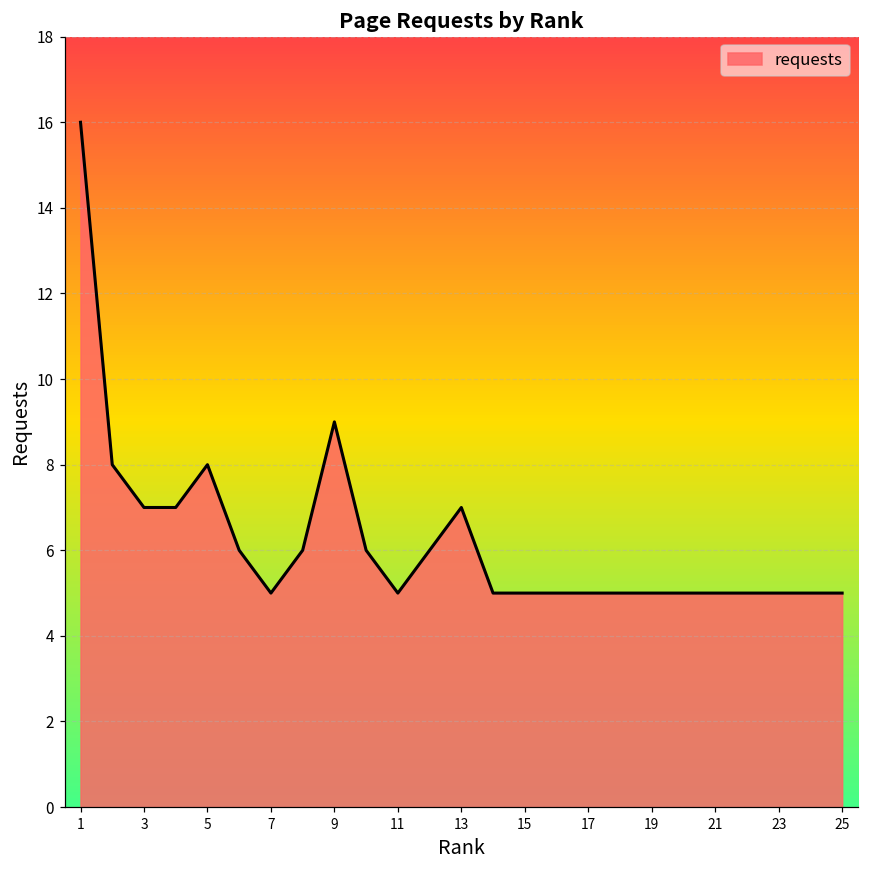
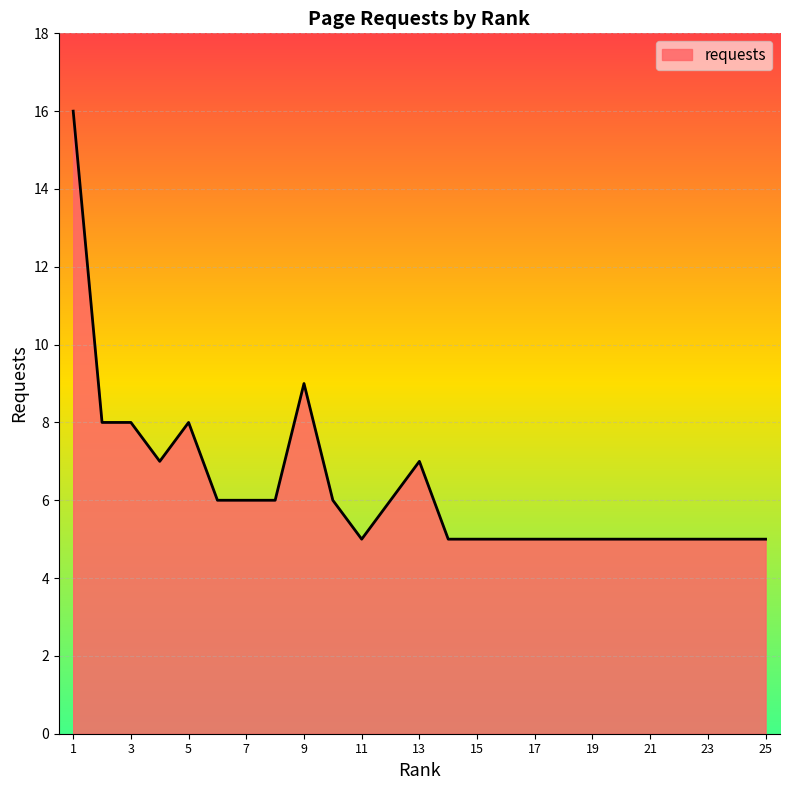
  {
    "1": 16,
-   "3": 7,
+   "3": 8,
    "5": 8,
-   "7": 5,
+   "7": 6,
    "9": 9,
    "11": 5,
    "13": 7,
    "15": 5,
    "17": 5,
    "19": 5,
    "21": 5,
    "23": 5,
    "25": 5
  }
